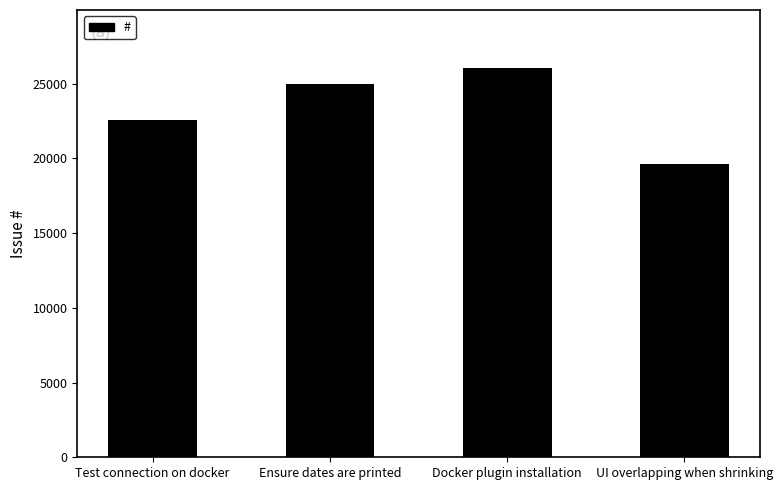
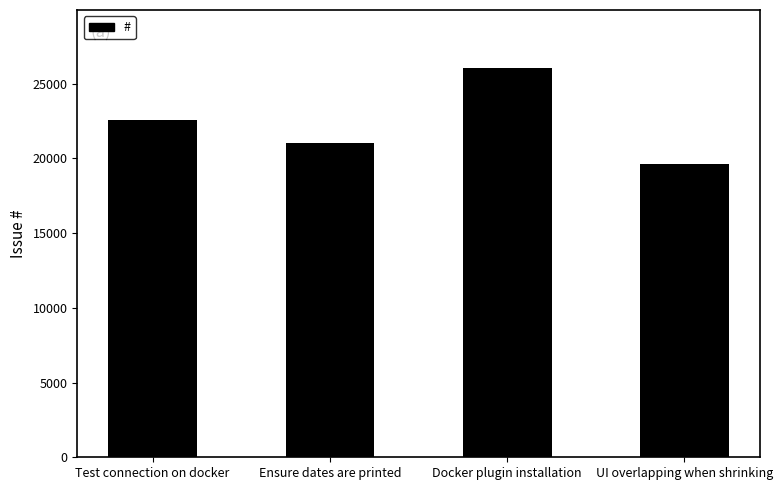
  {
    "Test connection on docker": 22500,
-   "Ensure dates are printed": 25000,
+   "Ensure dates are printed": 21000,
    "Docker plugin installation": 26000,
    "UI overlapping when shrinking": 19600
  }
